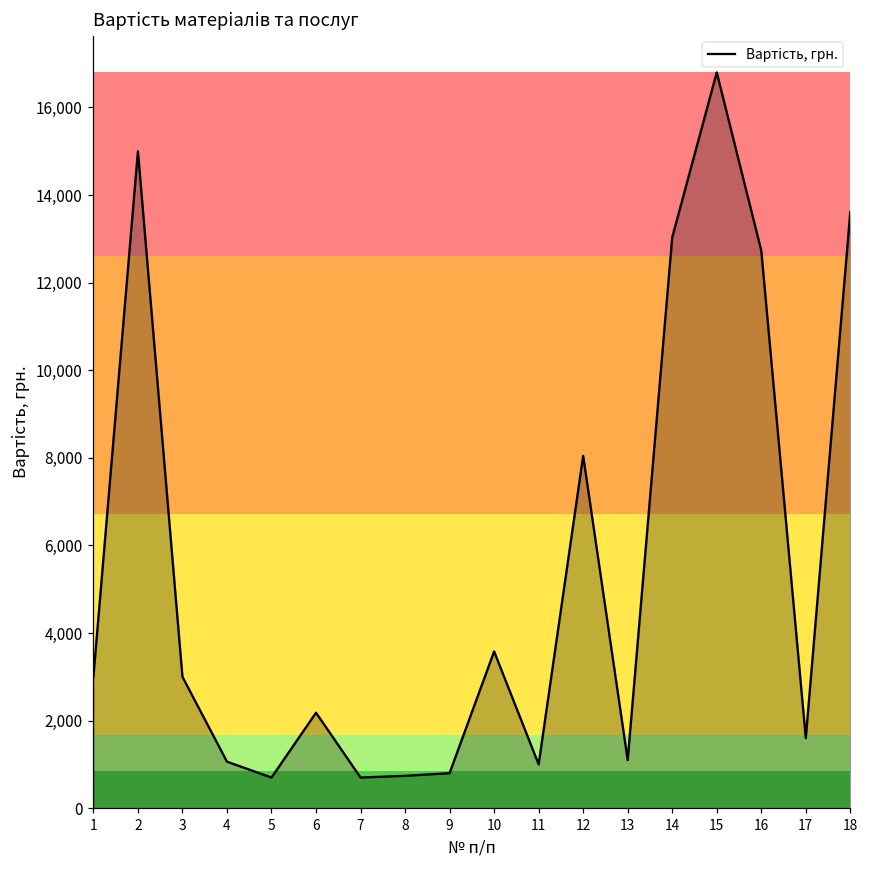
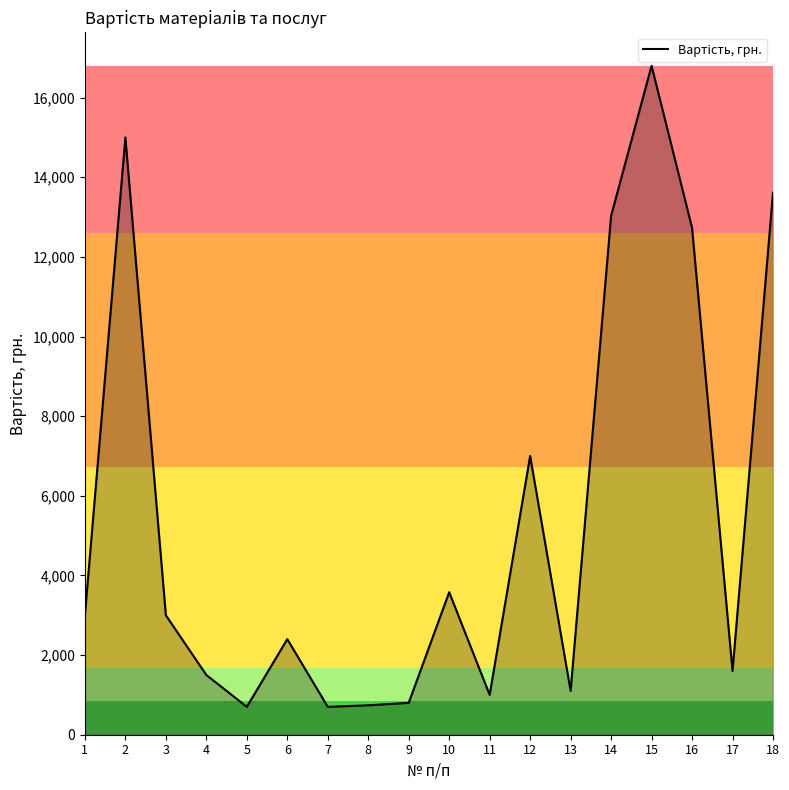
  {
    "1": "3,000",
    "2": "15,000",
    "3": "3,000",
-   "4": "1,100",
+   "4": "1,500",
    "5": "700",
-   "6": "2,200",
+   "6": "2,400",
    "7": "700",
    "8": "700",
    "9": "800",
    "10": "3,600",
    "11": "1,000",
-   "12": "8,000",
+   "12": "7,000",
    "13": "1,100",
    "14": "13,000",
    "15": "16,800",
    "16": "12,700",
    "17": "1,600",
    "18": "13,600"
  }
